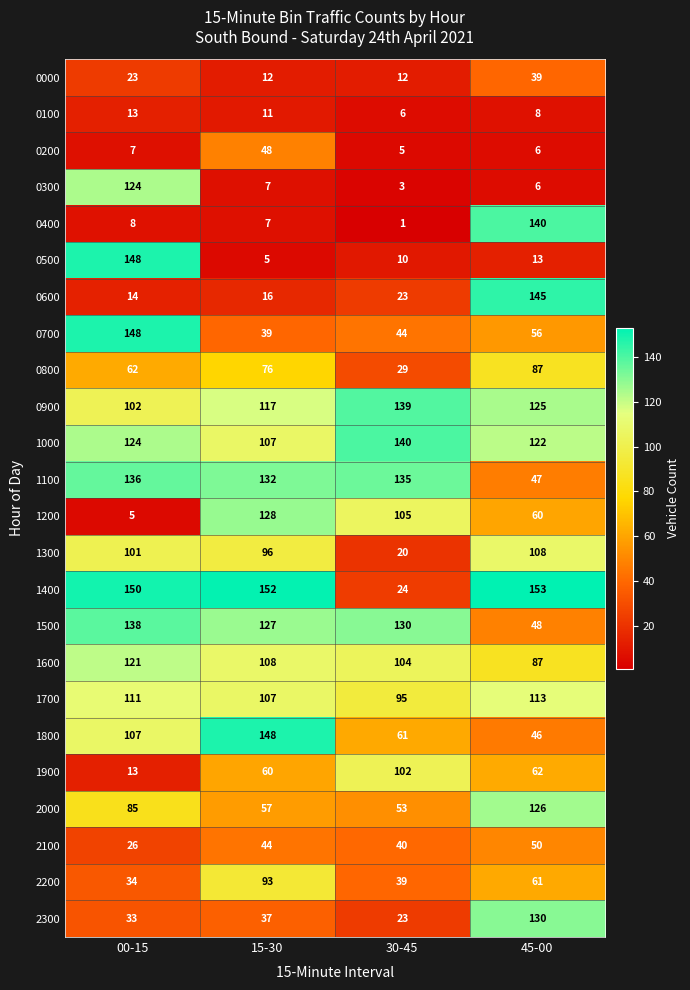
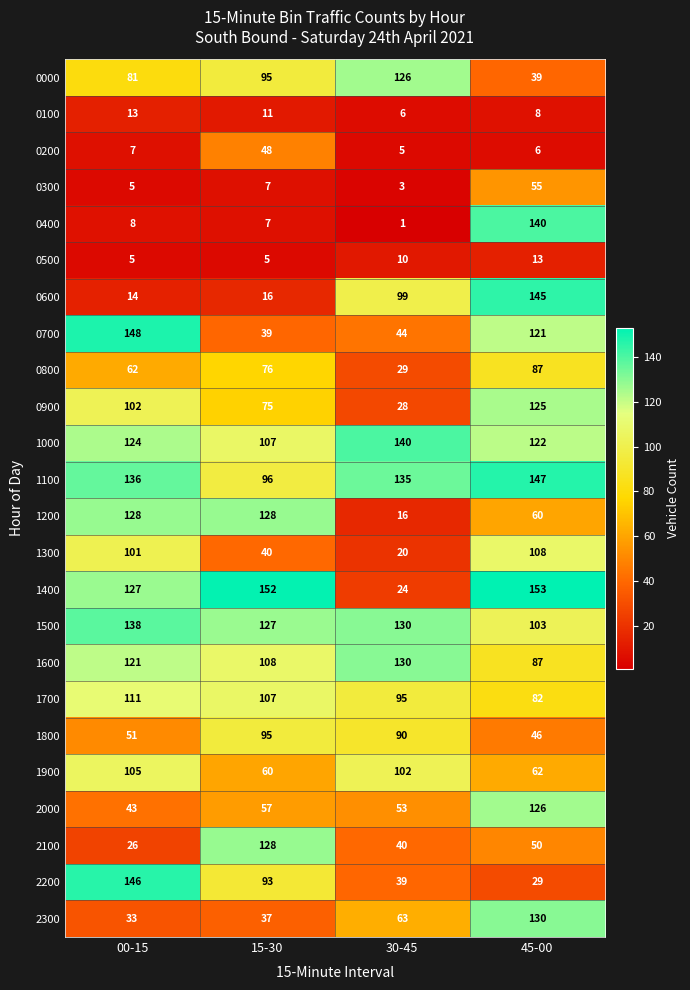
  {
    "0000": {
-     "00-15": 23,
-     "15-30": 12,
-     "30-45": 12,
+     "00-15": 81,
+     "15-30": 95,
+     "30-45": 126,
      "45-00": 39
    },
    "0100": {
      "00-15": 13,
      "15-30": 11,
      "30-45": 6,
      "45-00": 8
    },
    "0200": {
      "00-15": 7,
      "15-30": 48,
      "30-45": 5,
      "45-00": 6
    },
    "0300": {
-     "00-15": 124,
+     "00-15": 5,
      "15-30": 7,
      "30-45": 3,
-     "45-00": 6
+     "45-00": 55
    },
    "0400": {
      "00-15": 8,
      "15-30": 7,
      "30-45": 1,
      "45-00": 140
    },
    "0500": {
-     "00-15": 148,
+     "00-15": 5,
      "15-30": 5,
      "30-45": 10,
      "45-00": 13
    },
    "0600": {
      "00-15": 14,
      "15-30": 16,
-     "30-45": 23,
+     "30-45": 99,
      "45-00": 145
    },
    "0700": {
      "00-15": 148,
      "15-30": 39,
      "30-45": 44,
-     "45-00": 56
+     "45-00": 121
    },
    "0800": {
      "00-15": 62,
      "15-30": 76,
      "30-45": 29,
      "45-00": 87
    },
    "0900": {
      "00-15": 102,
-     "15-30": 117,
-     "30-45": 139,
+     "15-30": 75,
+     "30-45": 28,
      "45-00": 125
    },
    "1000": {
      "00-15": 124,
      "15-30": 107,
      "30-45": 140,
      "45-00": 122
    },
    "1100": {
      "00-15": 136,
-     "15-30": 132,
+     "15-30": 96,
      "30-45": 135,
-     "45-00": 47
+     "45-00": 147
    },
    "1200": {
-     "00-15": 5,
+     "00-15": 128,
      "15-30": 128,
-     "30-45": 105,
+     "30-45": 16,
      "45-00": 60
    },
    "1300": {
      "00-15": 101,
-     "15-30": 96,
+     "15-30": 40,
      "30-45": 20,
      "45-00": 108
    },
    "1400": {
-     "00-15": 150,
+     "00-15": 127,
      "15-30": 152,
      "30-45": 24,
      "45-00": 153
    },
    "1500": {
      "00-15": 138,
      "15-30": 127,
      "30-45": 130,
-     "45-00": 48
+     "45-00": 103
    },
    "1600": {
      "00-15": 121,
      "15-30": 108,
-     "30-45": 104,
+     "30-45": 130,
      "45-00": 87
    },
    "1700": {
      "00-15": 111,
      "15-30": 107,
      "30-45": 95,
-     "45-00": 113
+     "45-00": 82
    },
    "1800": {
-     "00-15": 107,
-     "15-30": 148,
-     "30-45": 61,
+     "00-15": 51,
+     "15-30": 95,
+     "30-45": 90,
      "45-00": 46
    },
    "1900": {
-     "00-15": 13,
+     "00-15": 105,
      "15-30": 60,
      "30-45": 102,
      "45-00": 62
    },
    "2000": {
-     "00-15": 85,
+     "00-15": 43,
      "15-30": 57,
      "30-45": 53,
      "45-00": 126
    },
    "2100": {
      "00-15": 26,
-     "15-30": 44,
+     "15-30": 128,
      "30-45": 40,
      "45-00": 50
    },
    "2200": {
-     "00-15": 34,
+     "00-15": 146,
      "15-30": 93,
      "30-45": 39,
-     "45-00": 61
+     "45-00": 29
    },
    "2300": {
      "00-15": 33,
      "15-30": 37,
-     "30-45": 23,
+     "30-45": 63,
      "45-00": 130
    }
  }
